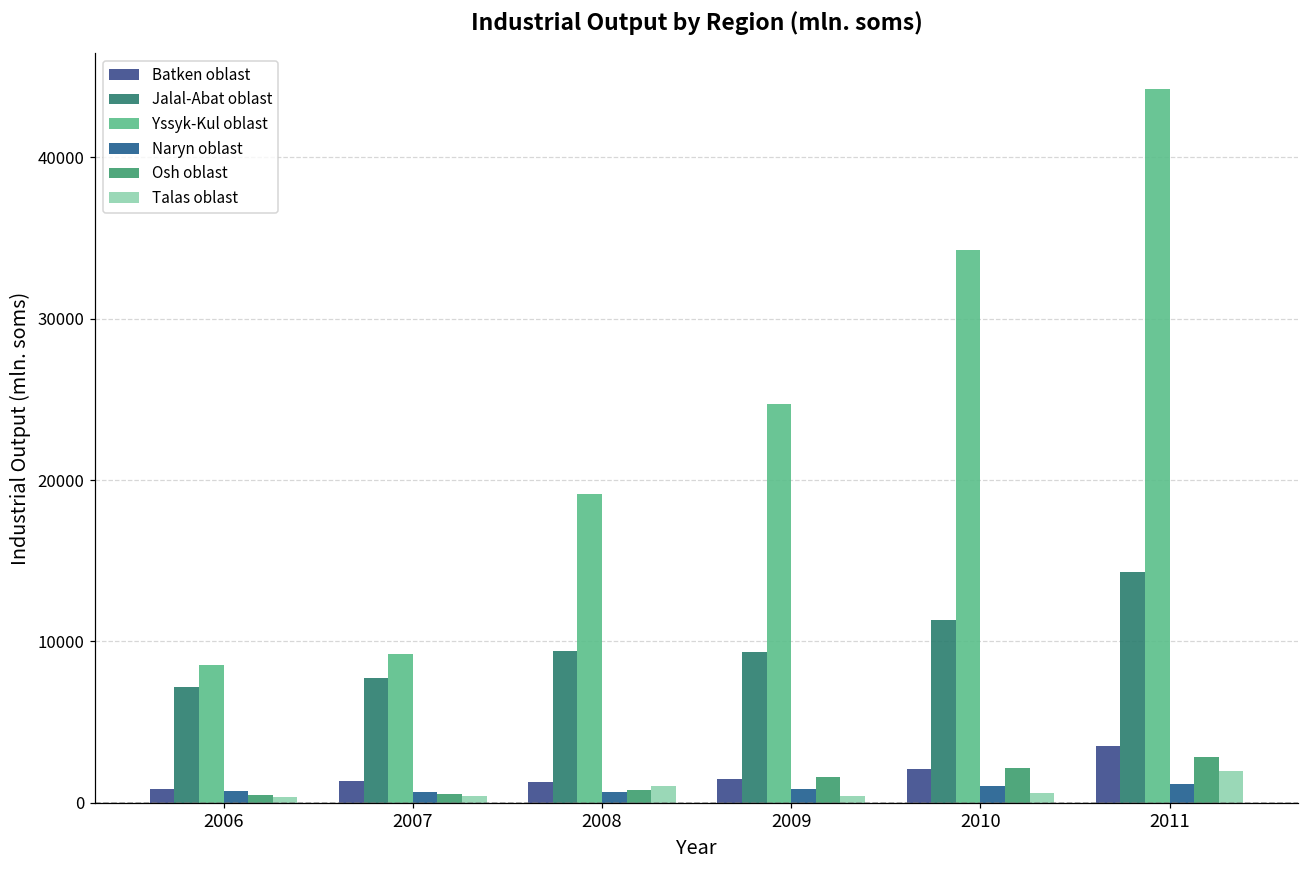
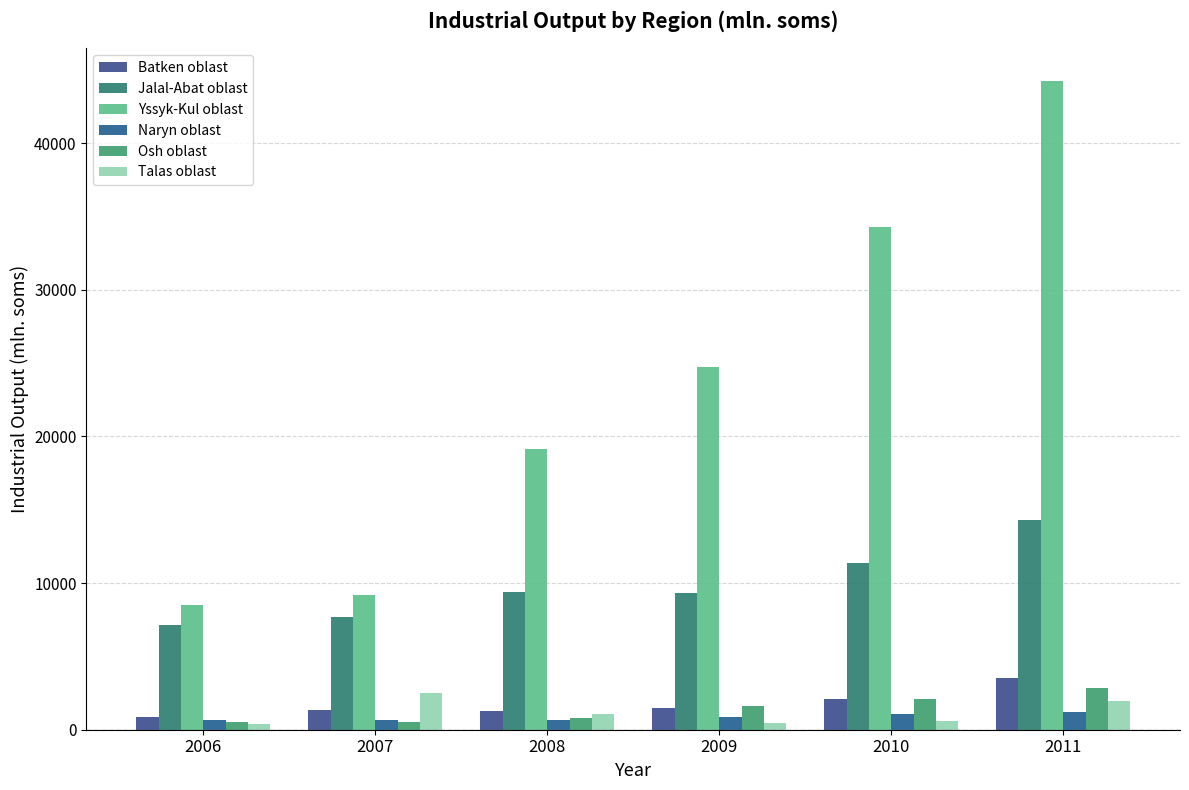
  {
    "Talas oblast": {
      "2006": 400,
-     "2007": 400,
+     "2007": 2500,
      "2008": 1100,
      "2009": 400,
      "2010": 600,
      "2011": 2000
    }
  }
